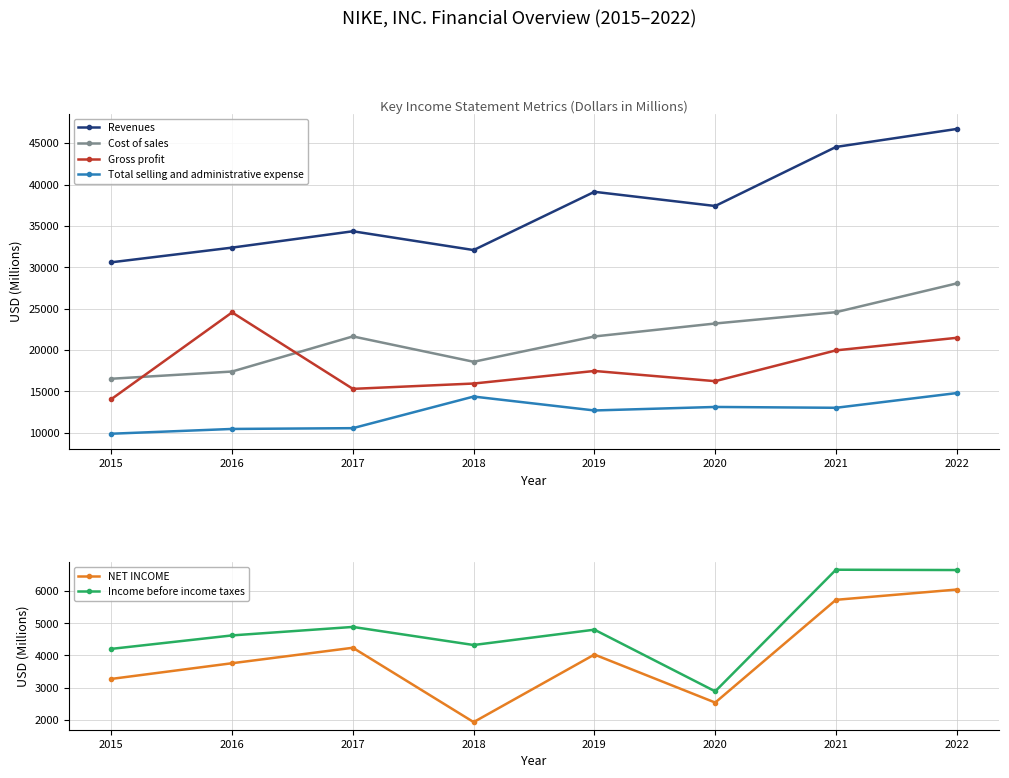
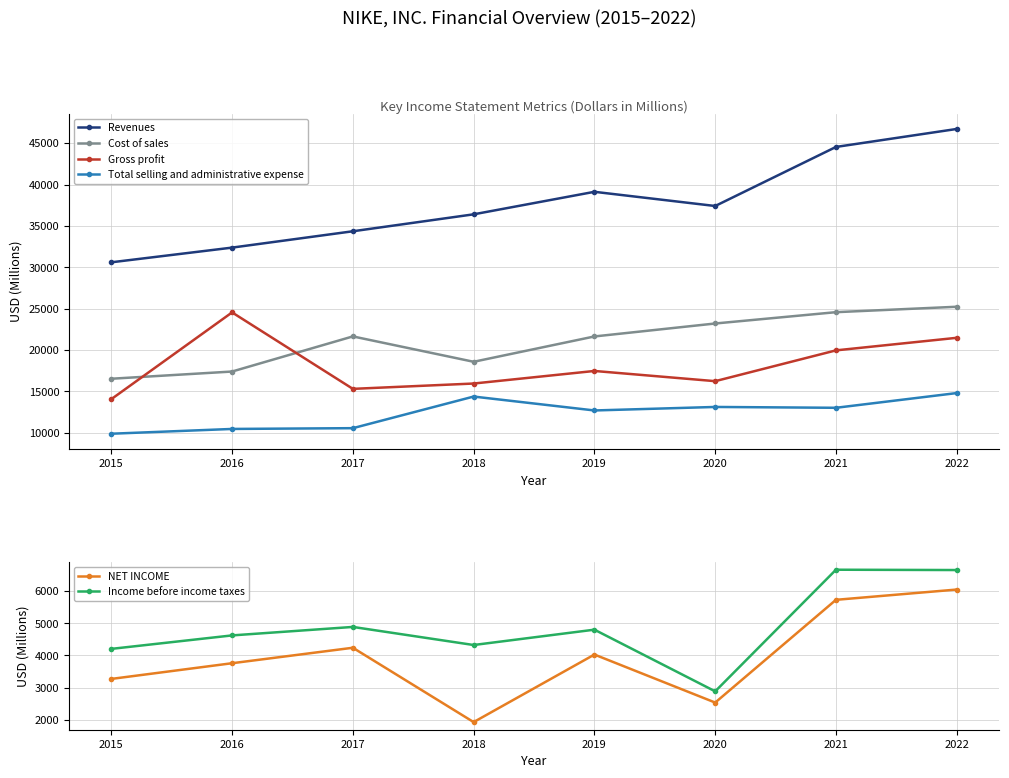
  {
    "Key Income Statement Metrics (Dollars in Millions)": {
      "Revenues": {
        "2015": 31000,
        "2016": 32000,
        "2017": 34000,
-       "2018": 32000,
+       "2018": 36000,
        "2019": 39000,
        "2020": 37000,
        "2021": 45000,
        "2022": 47000
      },
      "Cost of sales": {
        "2015": 17000,
        "2016": 17000,
        "2017": 22000,
        "2018": 19000,
        "2019": 22000,
        "2020": 23000,
        "2021": 25000,
-       "2022": 28000
+       "2022": 25000
      },
      "Gross profit": {
        "2015": 14000,
        "2016": 25000,
        "2017": 15000,
        "2018": 16000,
        "2019": 17000,
        "2020": 16000,
        "2021": 20000,
        "2022": 21000
      },
      "Total selling and administrative expense": {
        "2015": 10000,
        "2016": 10000,
        "2017": 11000,
        "2018": 14000,
        "2019": 13000,
        "2020": 13000,
        "2021": 13000,
        "2022": 15000
      }
    }
  }
